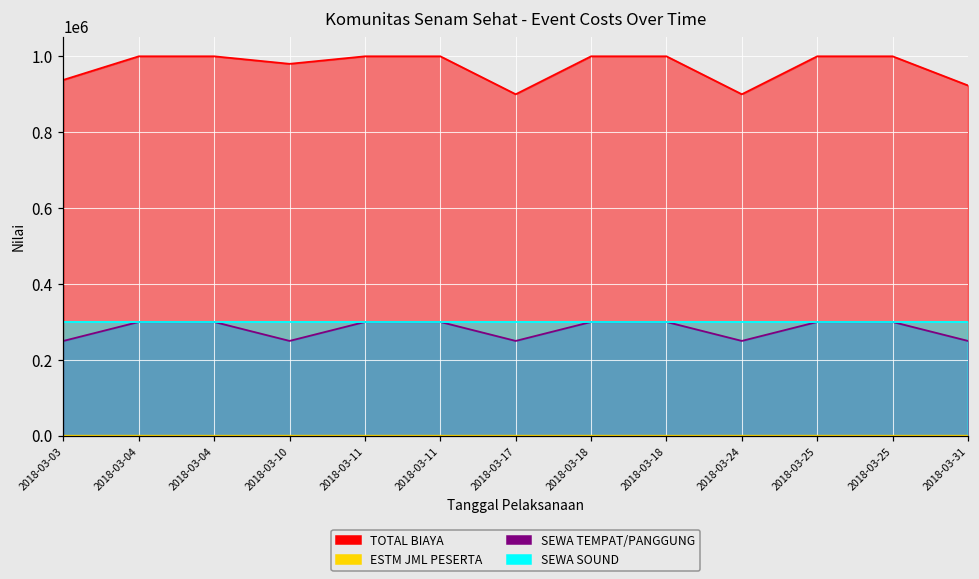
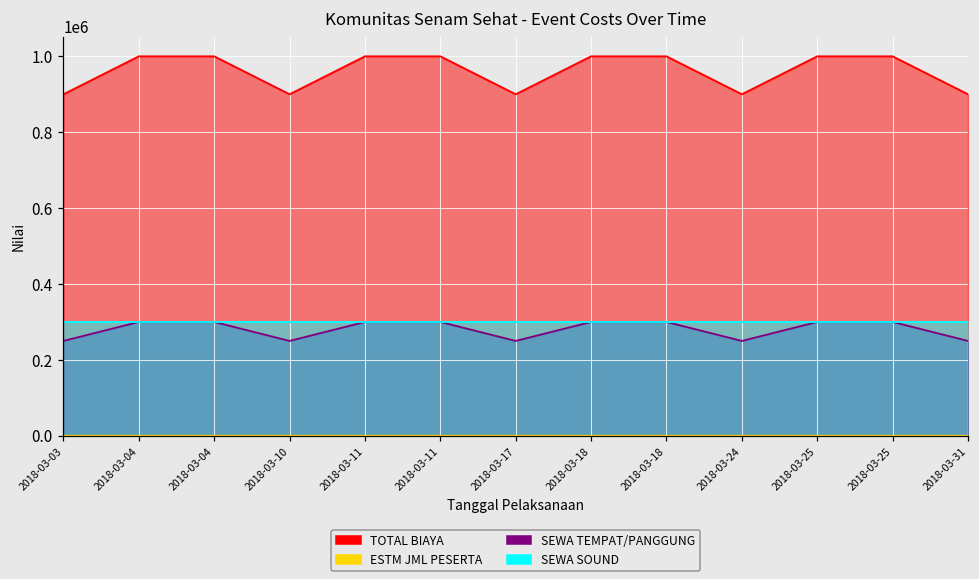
  {
    "TOTAL BIAYA": {
-     "2018-03-03": 940000,
-     "2018-03-10": 980000,
+     "2018-03-03": 900000,
+     "2018-03-10": 900000,
      "2018-03-17": 900000,
      "2018-03-24": 900000,
-     "2018-03-31": 920000
+     "2018-03-31": 900000
    },
    "ESTM JML PESERTA": {
      "2018-03-03": 0,
      "2018-03-10": 0,
      "2018-03-17": 0,
      "2018-03-24": 0,
      "2018-03-31": 0
    },
    "SEWA TEMPAT/PANGGUNG": {
      "2018-03-03": 250000,
      "2018-03-10": 250000,
      "2018-03-17": 250000,
      "2018-03-24": 250000,
      "2018-03-31": 250000
    },
    "SEWA SOUND": {
      "2018-03-03": 300000,
      "2018-03-10": 300000,
      "2018-03-17": 300000,
      "2018-03-24": 300000,
      "2018-03-31": 300000
    }
  }
